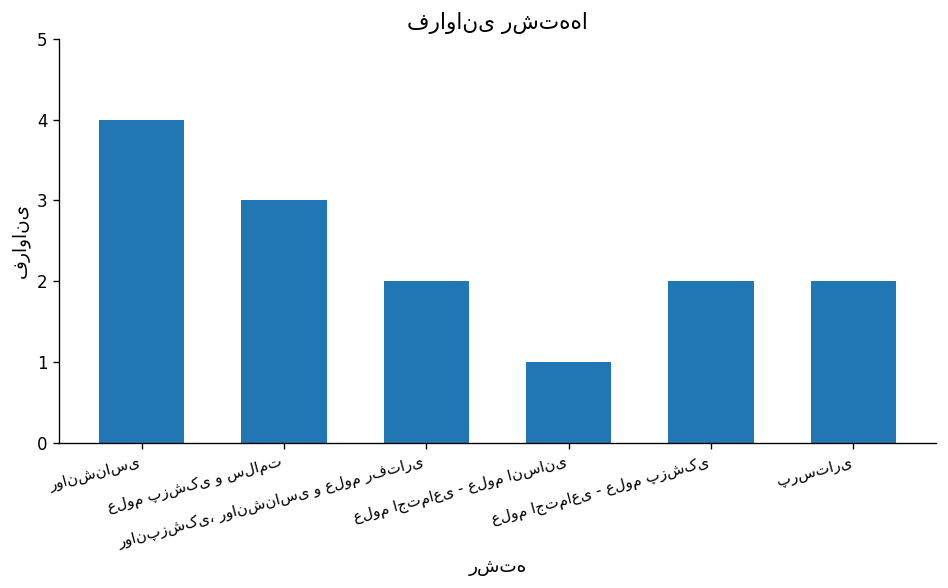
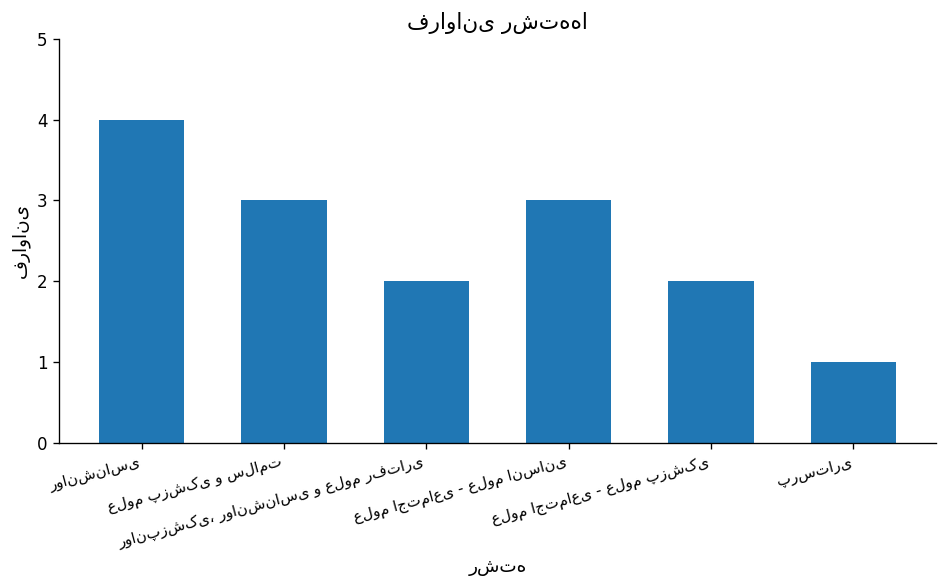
  {
    "روانشناسی": 4,
    "علوم پزشکی و سلامت": 3,
    "روانپزشکی، روانشناسی و علوم رفتاری": 2,
-   "علوم اجتماعی - علوم انسانی": 1,
+   "علوم اجتماعی - علوم انسانی": 3,
    "علوم اجتماعی - علوم پزشکی": 2,
-   "پرستاری": 2
+   "پرستاری": 1
  }
